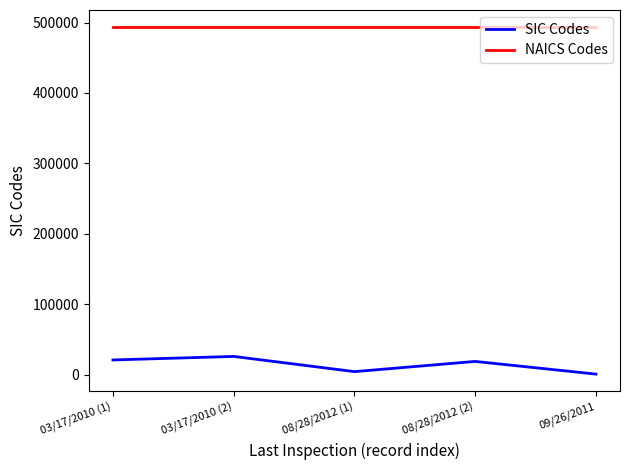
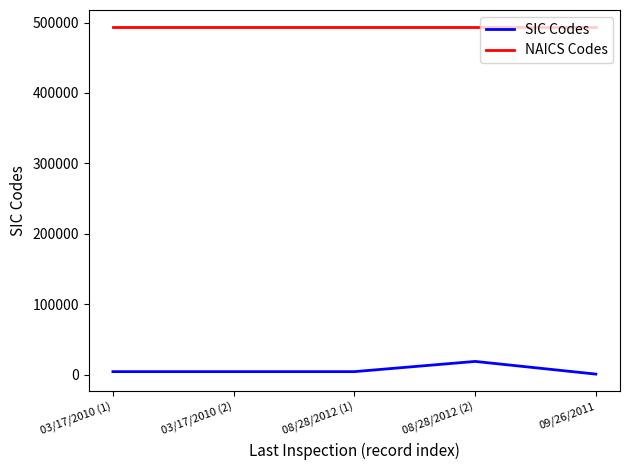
  {
    "SIC Codes": {
-     "03/17/2010 (1)": 20000,
-     "03/17/2010 (2)": 30000,
+     "03/17/2010 (1)": 0,
+     "03/17/2010 (2)": 0,
      "08/28/2012 (1)": 0,
      "08/28/2012 (2)": 20000,
      "09/26/2011": 0
    },
    "NAICS Codes": {
      "03/17/2010 (1)": 490000,
      "03/17/2010 (2)": 490000,
      "08/28/2012 (1)": 490000,
      "08/28/2012 (2)": 490000
    }
  }
